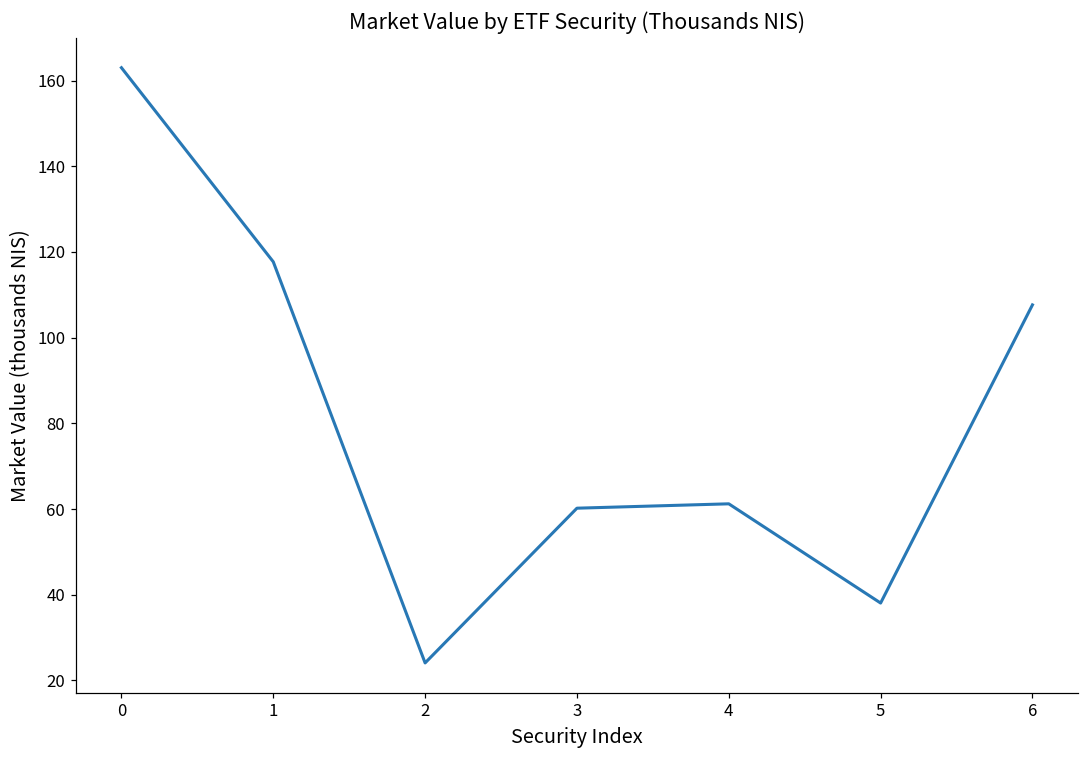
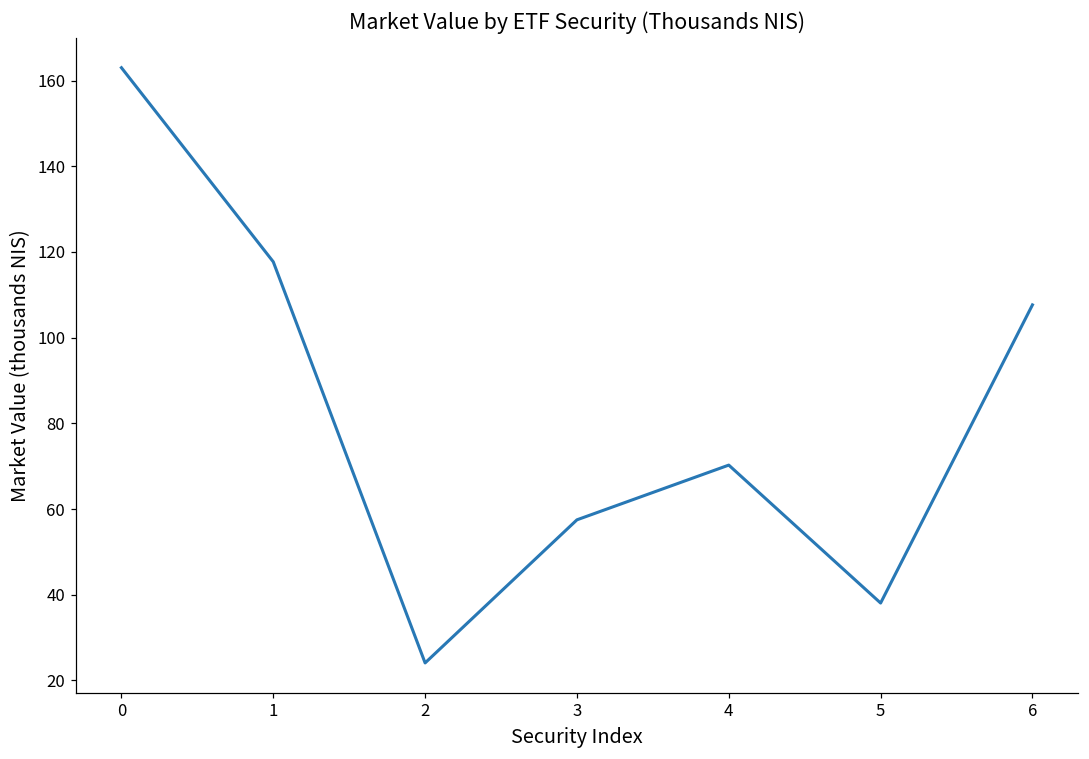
  {
    "0": 163,
    "1": 118,
    "2": 24,
-   "3": 60,
-   "4": 61,
+   "3": 57,
+   "4": 70,
    "5": 38,
    "6": 108
  }
